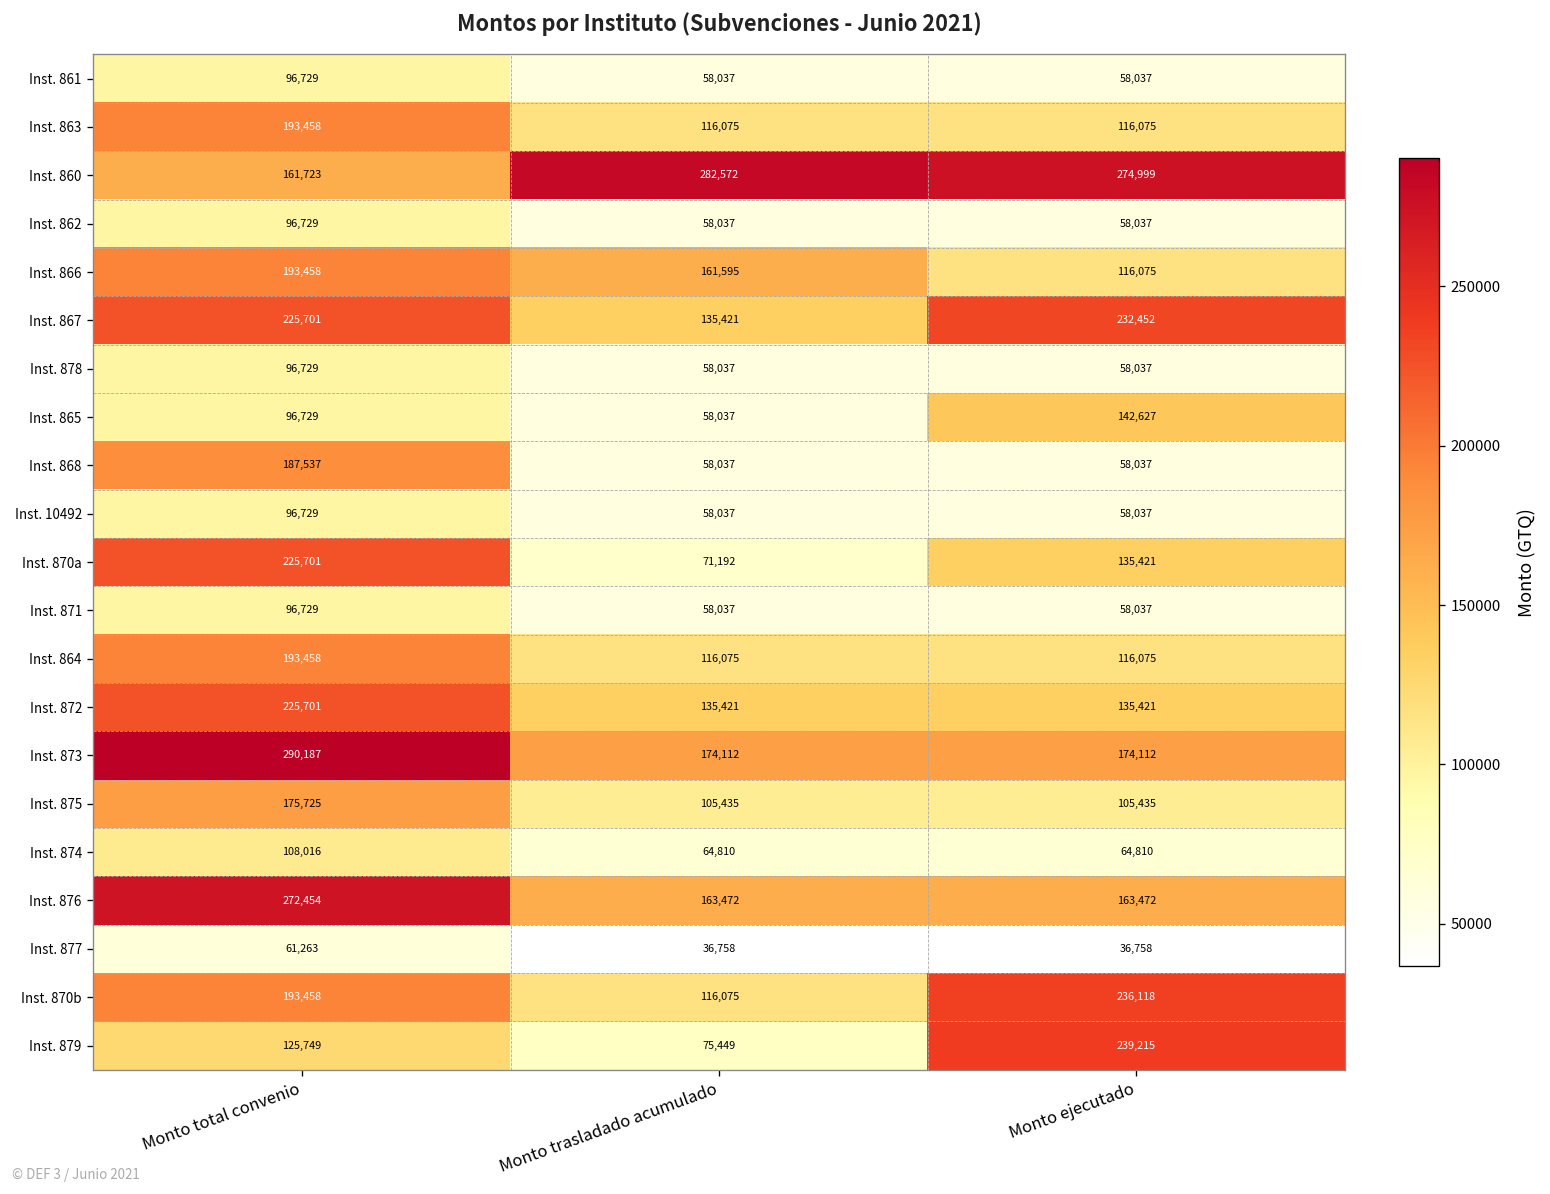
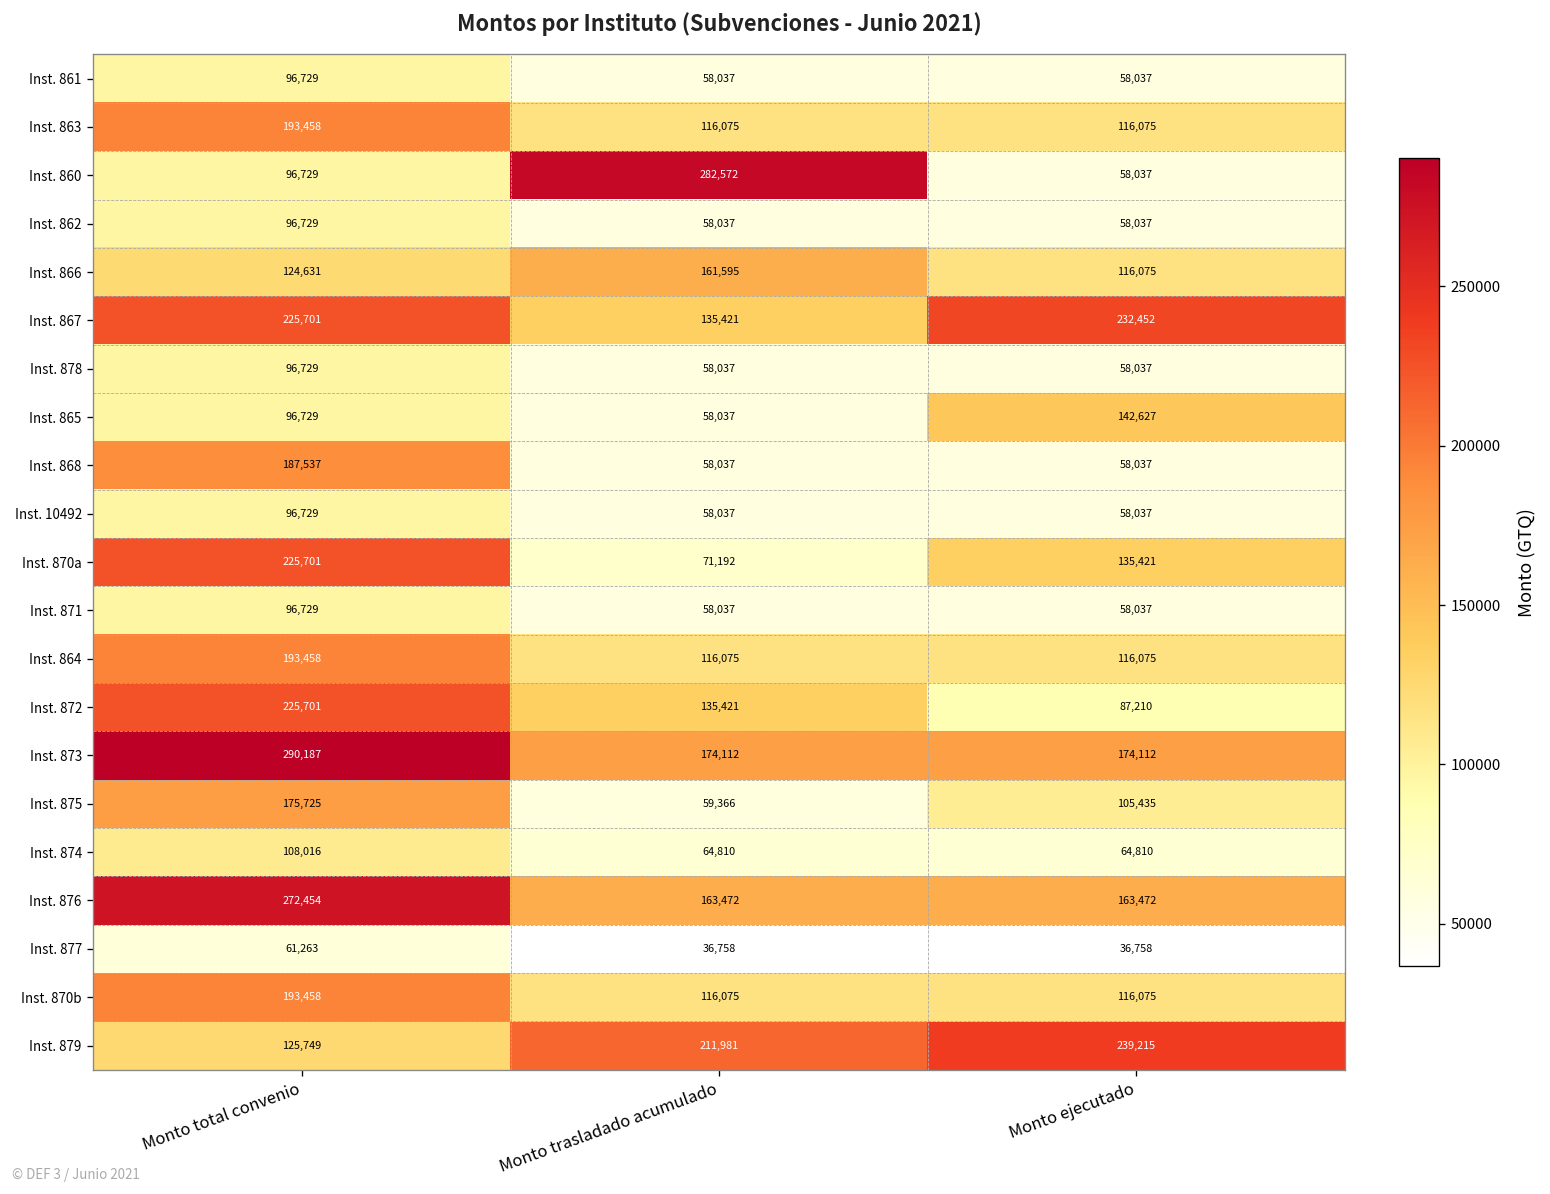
  {
    "Inst. 861": {
      "Monto total convenio": "96,729",
      "Monto trasladado acumulado": "58,037",
      "Monto ejecutado": "58,037"
    },
    "Inst. 863": {
      "Monto total convenio": "193,458",
      "Monto trasladado acumulado": "116,075",
      "Monto ejecutado": "116,075"
    },
    "Inst. 860": {
-     "Monto total convenio": "161,723",
+     "Monto total convenio": "96,729",
      "Monto trasladado acumulado": "282,572",
-     "Monto ejecutado": "274,999"
+     "Monto ejecutado": "58,037"
    },
    "Inst. 862": {
      "Monto total convenio": "96,729",
      "Monto trasladado acumulado": "58,037",
      "Monto ejecutado": "58,037"
    },
    "Inst. 866": {
-     "Monto total convenio": "193,458",
+     "Monto total convenio": "124,631",
      "Monto trasladado acumulado": "161,595",
      "Monto ejecutado": "116,075"
    },
    "Inst. 867": {
      "Monto total convenio": "225,701",
      "Monto trasladado acumulado": "135,421",
      "Monto ejecutado": "232,452"
    },
    "Inst. 878": {
      "Monto total convenio": "96,729",
      "Monto trasladado acumulado": "58,037",
      "Monto ejecutado": "58,037"
    },
    "Inst. 865": {
      "Monto total convenio": "96,729",
      "Monto trasladado acumulado": "58,037",
      "Monto ejecutado": "142,627"
    },
    "Inst. 868": {
      "Monto total convenio": "187,537",
      "Monto trasladado acumulado": "58,037",
      "Monto ejecutado": "58,037"
    },
    "Inst. 10492": {
      "Monto total convenio": "96,729",
      "Monto trasladado acumulado": "58,037",
      "Monto ejecutado": "58,037"
    },
    "Inst. 870a": {
      "Monto total convenio": "225,701",
      "Monto trasladado acumulado": "71,192",
      "Monto ejecutado": "135,421"
    },
    "Inst. 871": {
      "Monto total convenio": "96,729",
      "Monto trasladado acumulado": "58,037",
      "Monto ejecutado": "58,037"
    },
    "Inst. 864": {
      "Monto total convenio": "193,458",
      "Monto trasladado acumulado": "116,075",
      "Monto ejecutado": "116,075"
    },
    "Inst. 872": {
      "Monto total convenio": "225,701",
      "Monto trasladado acumulado": "135,421",
-     "Monto ejecutado": "135,421"
+     "Monto ejecutado": "87,210"
    },
    "Inst. 873": {
      "Monto total convenio": "290,187",
      "Monto trasladado acumulado": "174,112",
      "Monto ejecutado": "174,112"
    },
    "Inst. 875": {
      "Monto total convenio": "175,725",
-     "Monto trasladado acumulado": "105,435",
+     "Monto trasladado acumulado": "59,366",
      "Monto ejecutado": "105,435"
    },
    "Inst. 874": {
      "Monto total convenio": "108,016",
      "Monto trasladado acumulado": "64,810",
      "Monto ejecutado": "64,810"
    },
    "Inst. 876": {
      "Monto total convenio": "272,454",
      "Monto trasladado acumulado": "163,472",
      "Monto ejecutado": "163,472"
    },
    "Inst. 877": {
      "Monto total convenio": "61,263",
      "Monto trasladado acumulado": "36,758",
      "Monto ejecutado": "36,758"
    },
    "Inst. 870b": {
      "Monto total convenio": "193,458",
      "Monto trasladado acumulado": "116,075",
-     "Monto ejecutado": "236,118"
+     "Monto ejecutado": "116,075"
    },
    "Inst. 879": {
      "Monto total convenio": "125,749",
-     "Monto trasladado acumulado": "75,449",
+     "Monto trasladado acumulado": "211,981",
      "Monto ejecutado": "239,215"
    }
  }
